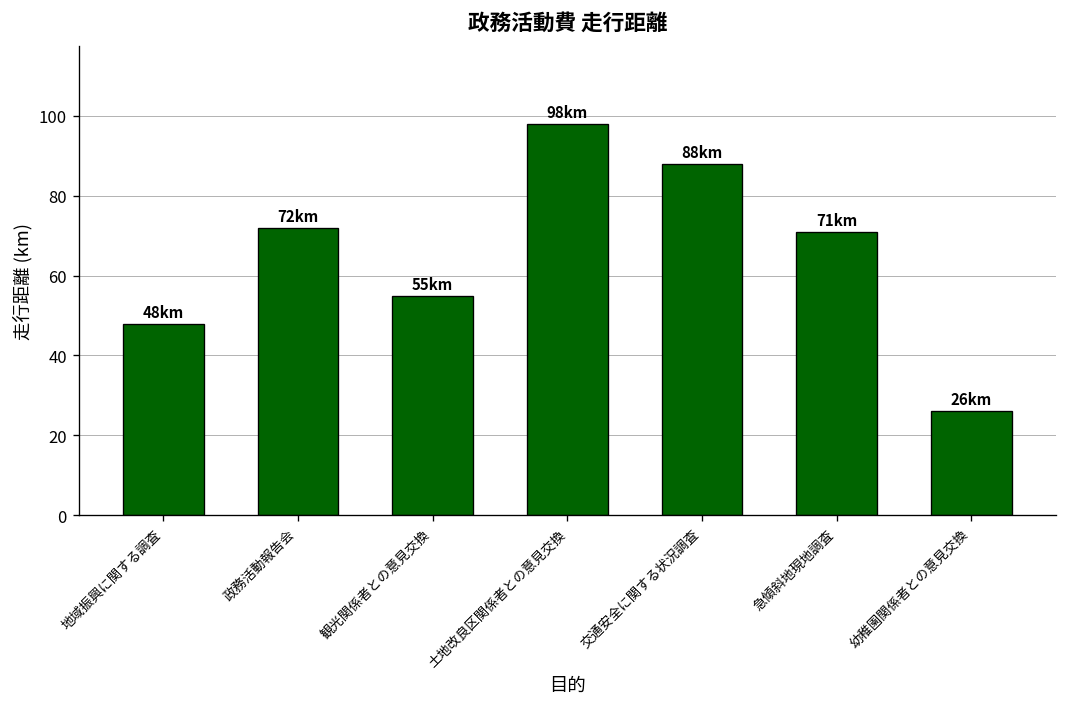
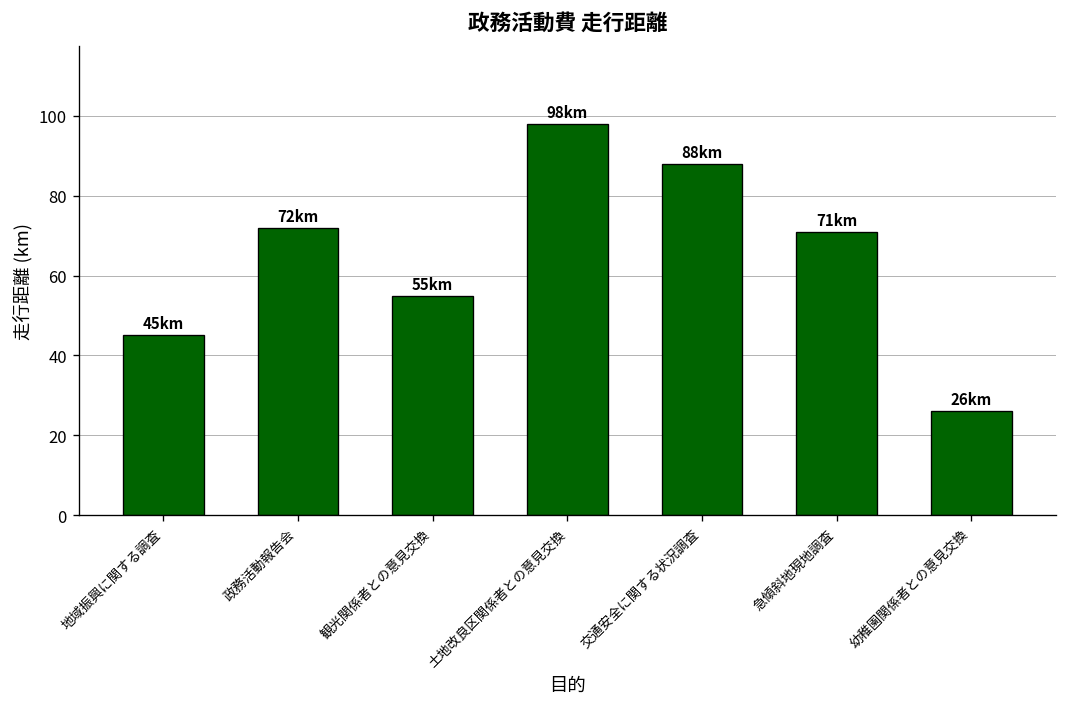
  {
-   "地域振興に関する調査": 48,
+   "地域振興に関する調査": 45,
    "政務活動報告会": 72,
    "観光関係者との意見交換": 55,
    "土地改良区関係者との意見交換": 98,
    "交通安全に関する状況調査": 88,
    "急傾斜地現地調査": 71,
    "幼稚園関係者との意見交換": 26
  }
